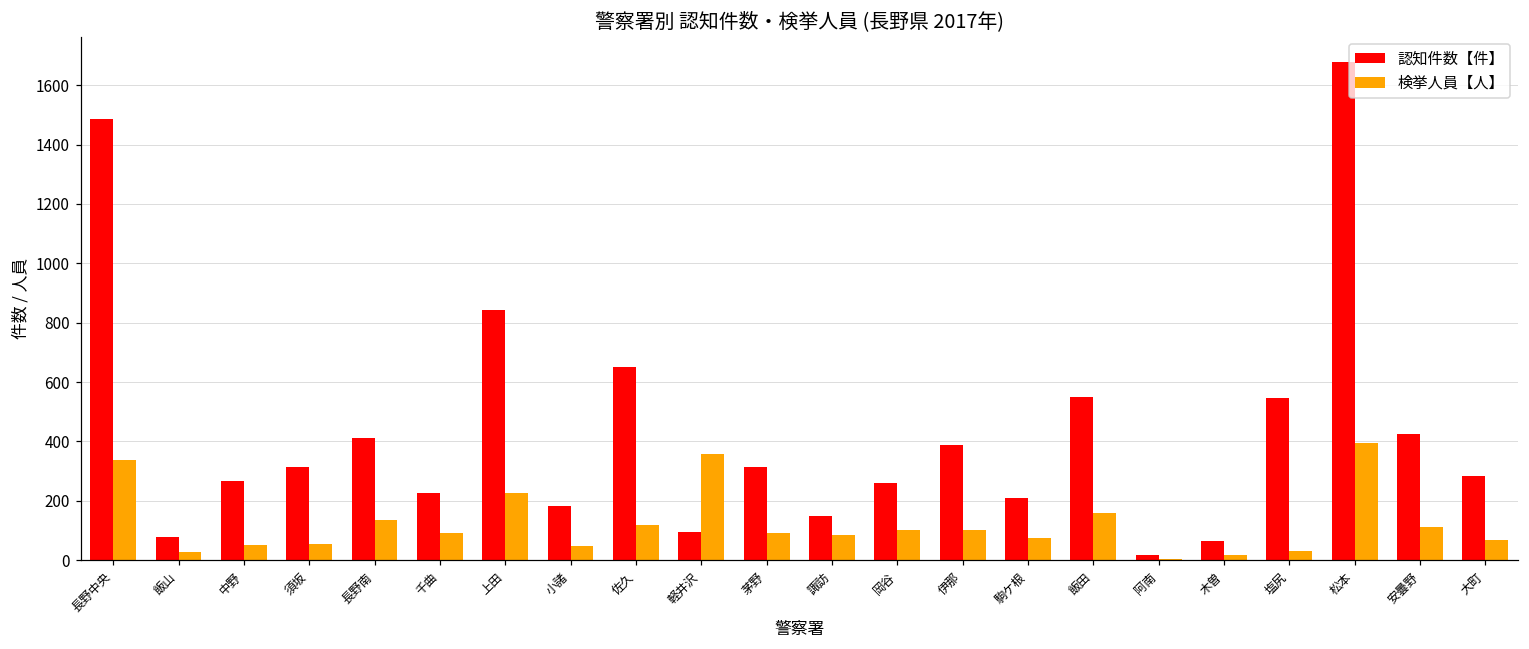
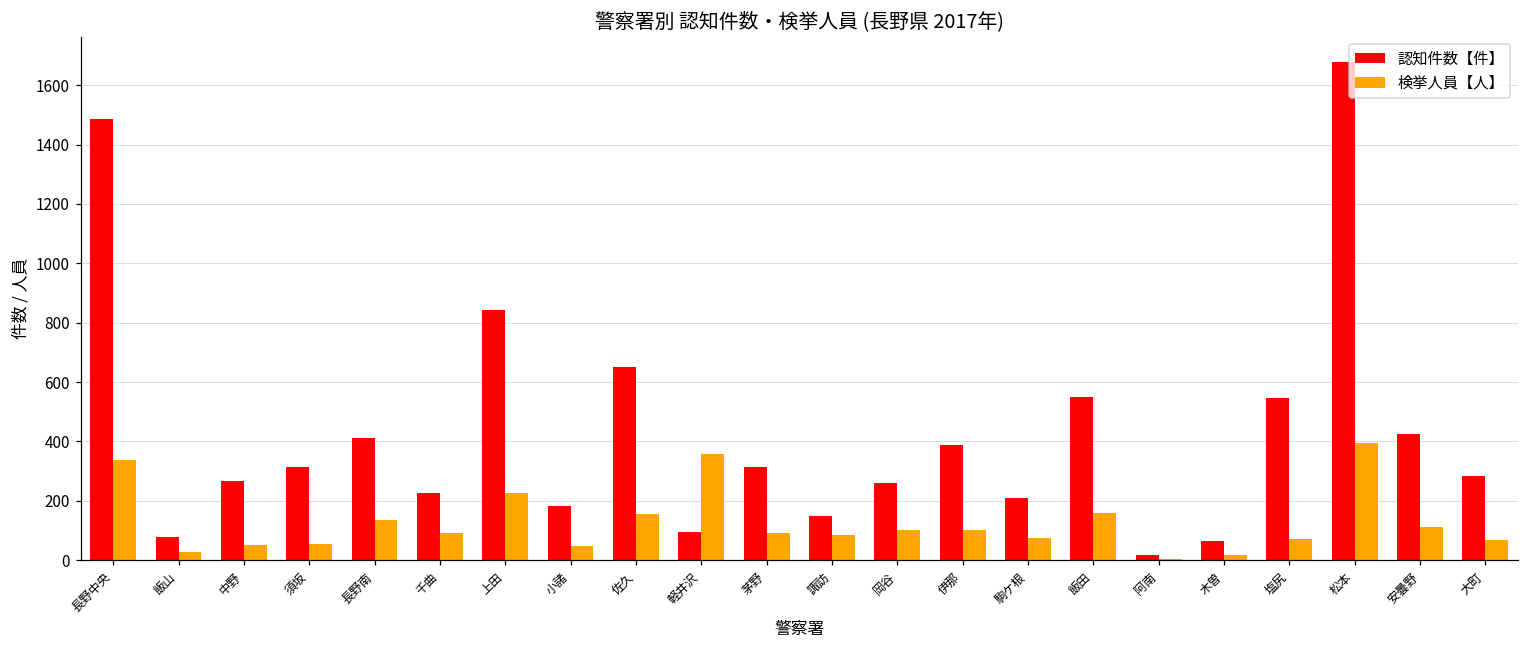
  {
    "認知件数【件】": {
      "長野中央": 1490,
      "飯山": 80,
      "中野": 270,
      "須坂": 310,
      "長野南": 410,
      "千曲": 230,
      "上田": 840,
      "小諸": 180,
      "佐久": 650,
      "軽井沢": 100,
      "茅野": 320,
      "諏訪": 150,
      "岡谷": 260,
      "伊那": 390,
      "駒ケ根": 210,
      "飯田": 550,
      "阿南": 20,
      "木曽": 60,
      "塩尻": 550,
      "松本": 1680,
      "安曇野": 430,
      "大町": 280
    },
    "検挙人員【人】": {
      "長野中央": 340,
      "飯山": 30,
      "中野": 50,
      "須坂": 60,
      "長野南": 140,
      "千曲": 90,
      "上田": 230,
      "小諸": 50,
-     "佐久": 120,
+     "佐久": 160,
      "軽井沢": 360,
      "茅野": 90,
      "諏訪": 90,
      "岡谷": 100,
      "伊那": 100,
      "駒ケ根": 70,
      "飯田": 160,
      "木曽": 20,
-     "塩尻": 30,
+     "塩尻": 70,
      "松本": 390,
      "安曇野": 110,
      "大町": 70
    }
  }
